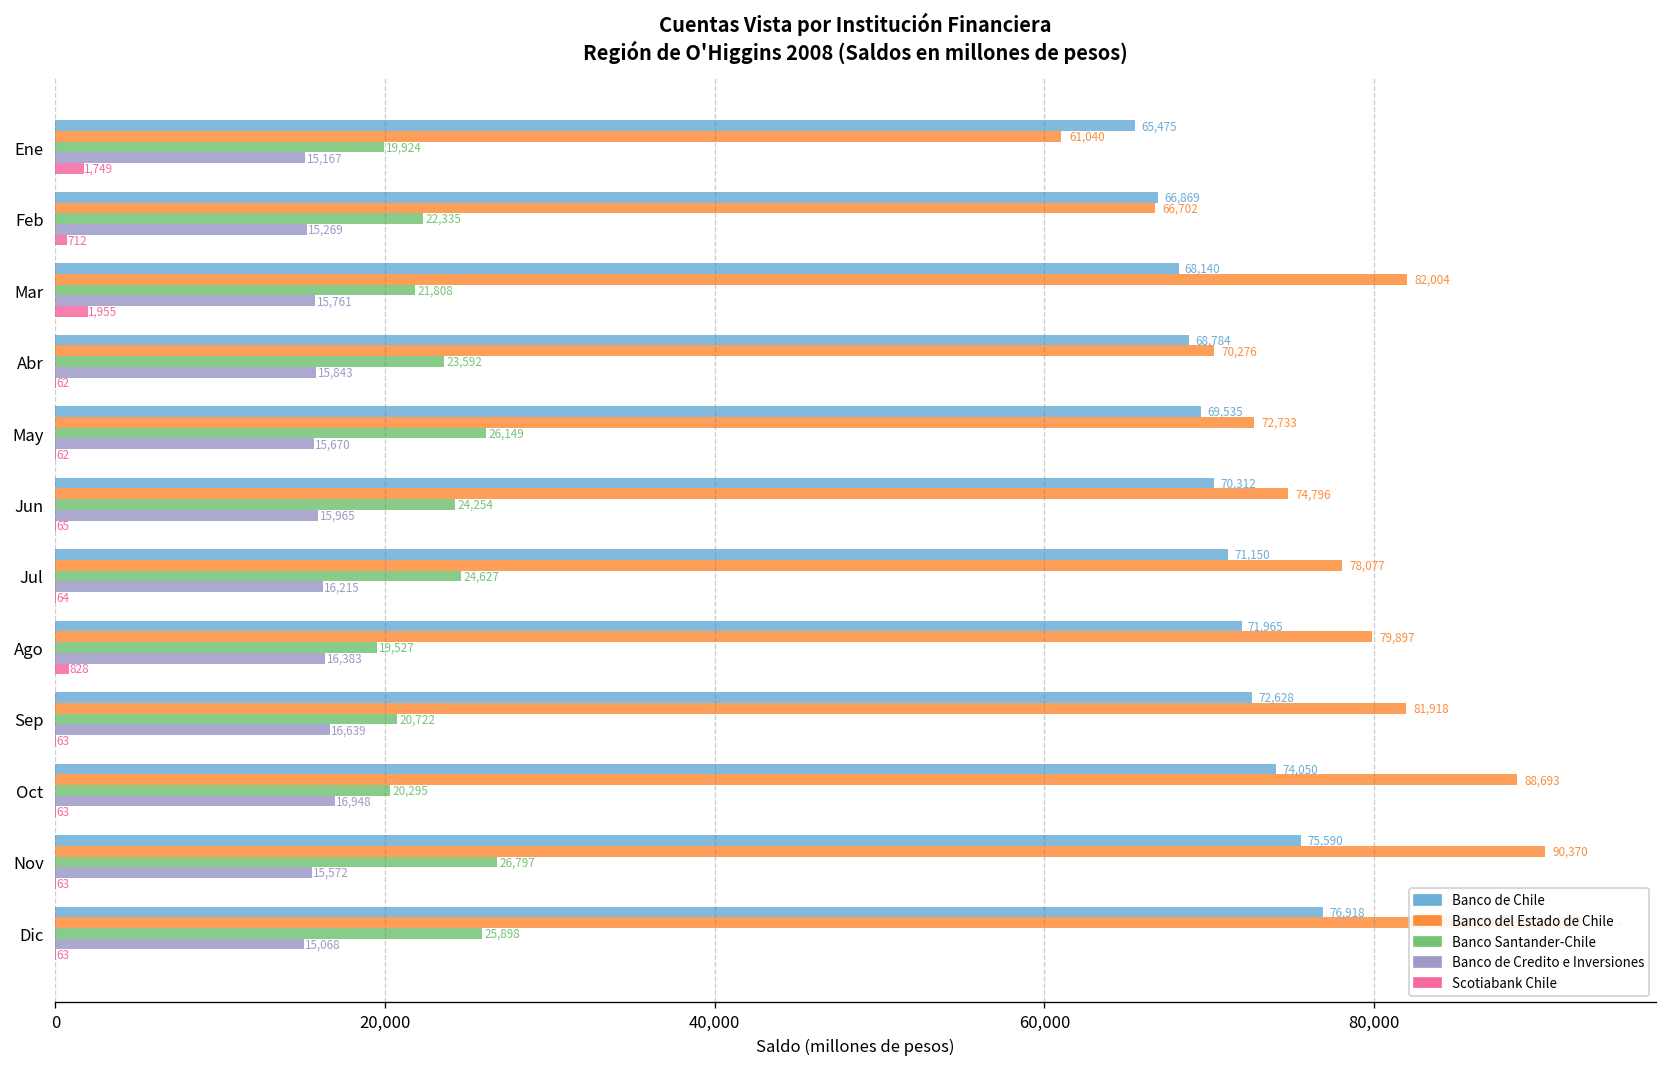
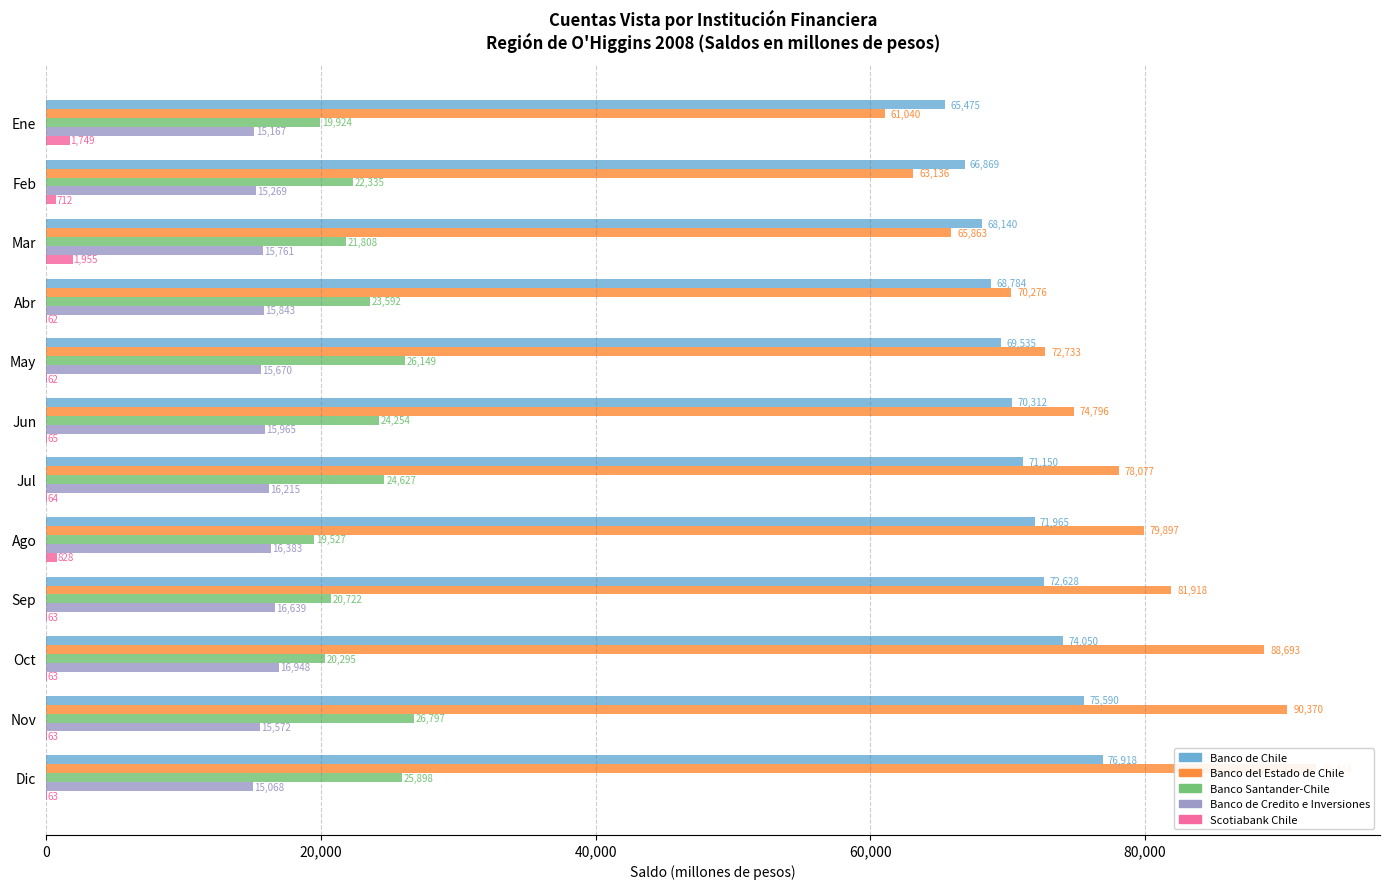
  {
    "Banco del Estado de Chile": {
      "Ene": "61,040",
-     "Feb": "66,702",
-     "Mar": "82,004",
+     "Feb": "63,136",
+     "Mar": "65,863",
      "Abr": "70,276",
      "May": "72,733",
      "Jun": "74,796",
      "Jul": "78,077",
      "Ago": "79,897",
      "Sep": "81,918",
      "Oct": "88,693",
      "Nov": "90,370"
    },
    "Banco Santander-Chile": {
      "Ene": "19,924",
      "Feb": "22,335",
      "Mar": "21,808",
      "Abr": "23,592",
      "May": "26,149",
      "Jun": "24,254",
      "Jul": "24,627",
      "Ago": "19,527",
      "Sep": "20,722",
      "Oct": "20,295",
      "Nov": "26,797",
      "Dic": "25,898"
    },
    "Scotiabank Chile": {
      "Ene": "1,749",
      "Feb": "712",
      "Mar": "1,955",
      "Abr": "62",
      "May": "62",
      "Jun": "65",
      "Jul": "64",
      "Ago": "828",
      "Sep": "63",
      "Oct": "63",
      "Nov": "63",
      "Dic": "63"
    }
  }
